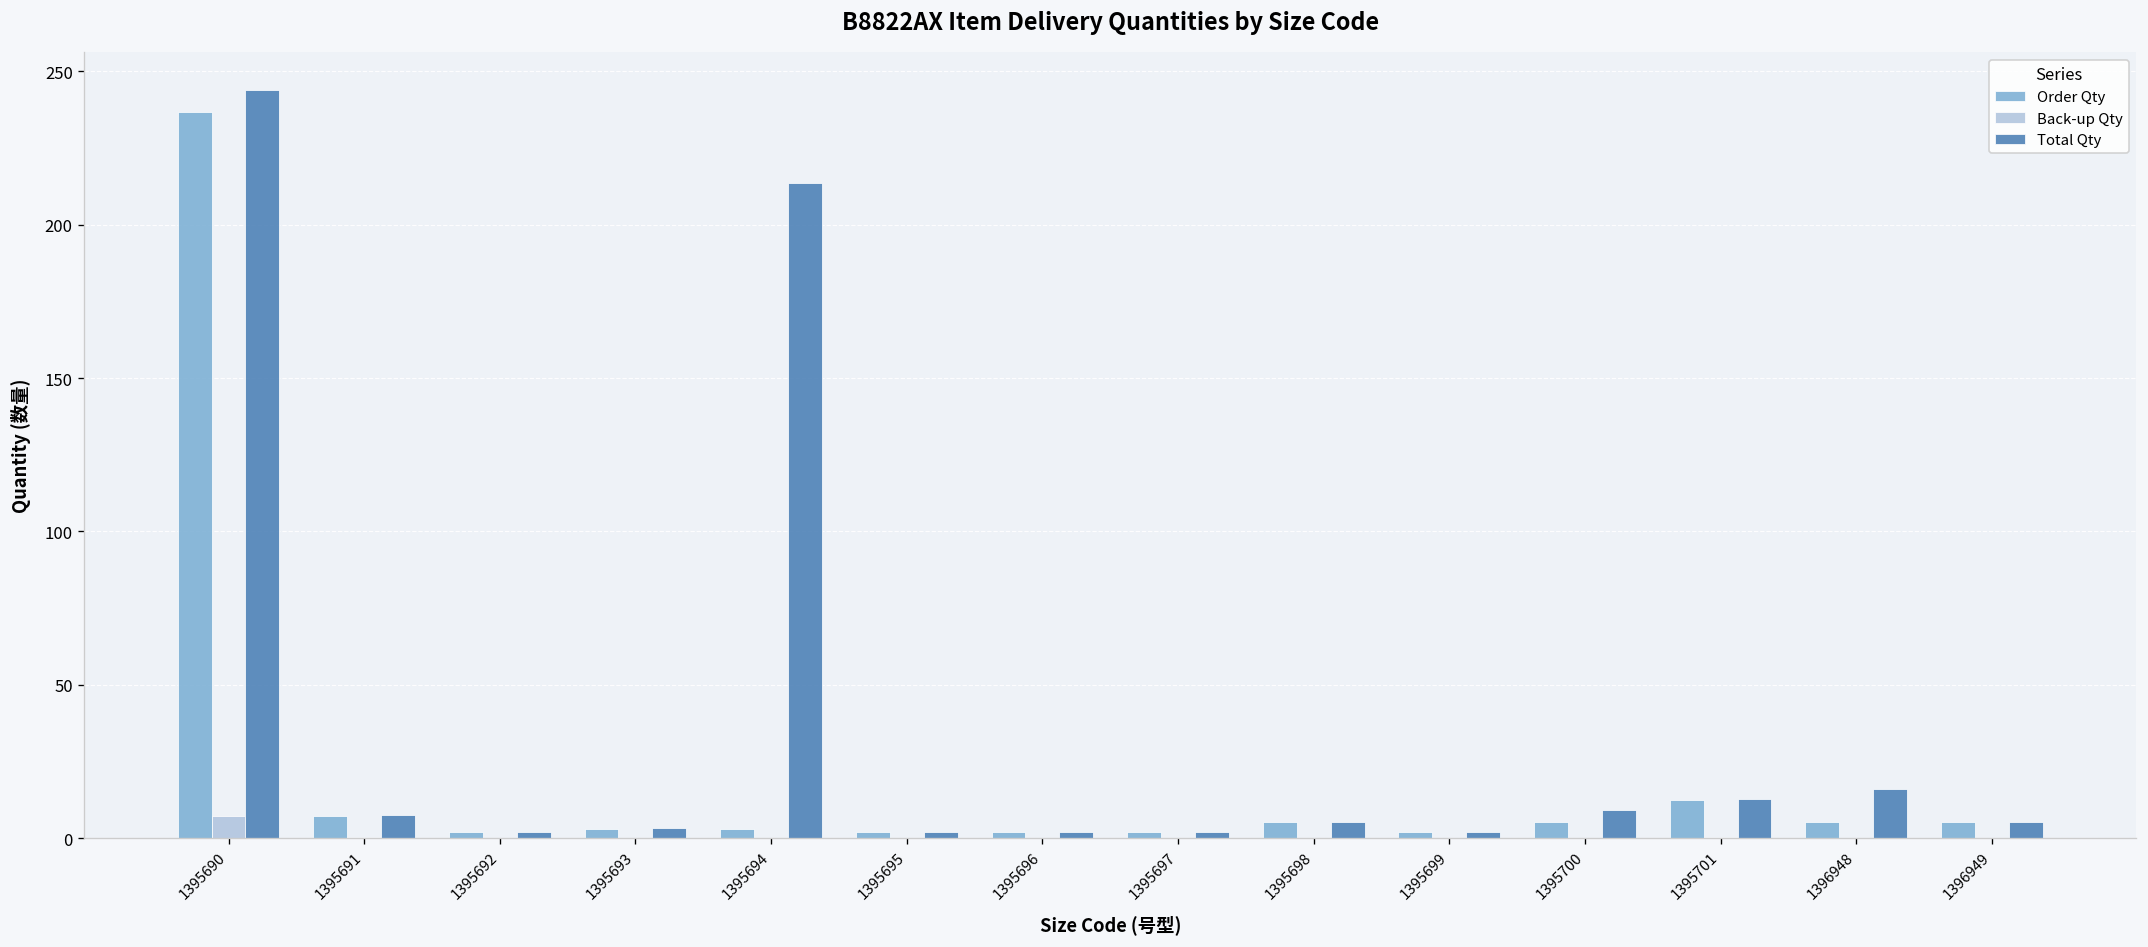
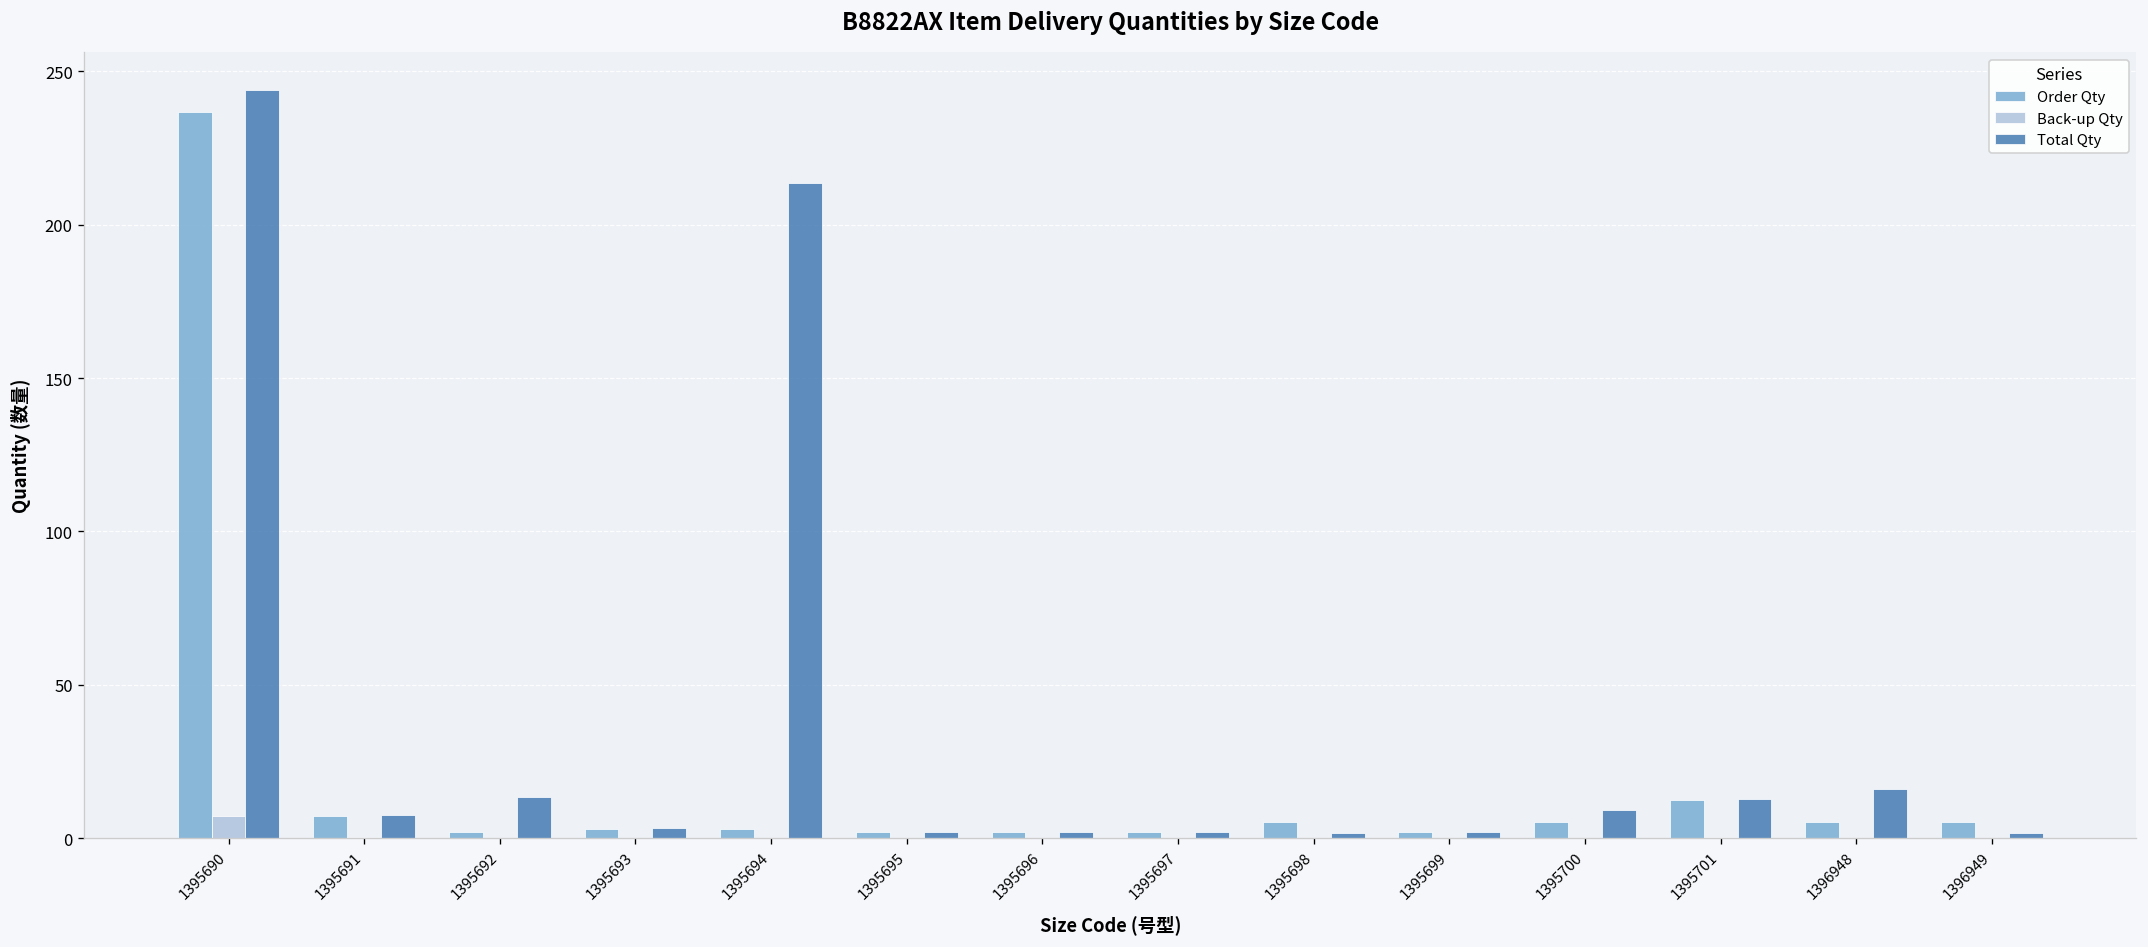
  {
    "Total Qty": {
      "1395690": 244,
      "1395691": 7,
-     "1395692": 2,
+     "1395692": 13,
      "1395693": 3,
      "1395694": 213,
      "1395695": 2,
      "1395696": 2,
      "1395697": 2,
-     "1395698": 5,
+     "1395698": 2,
      "1395699": 2,
      "1395700": 9,
      "1395701": 13,
      "1396948": 16,
-     "1396949": 5
+     "1396949": 2
    }
  }
